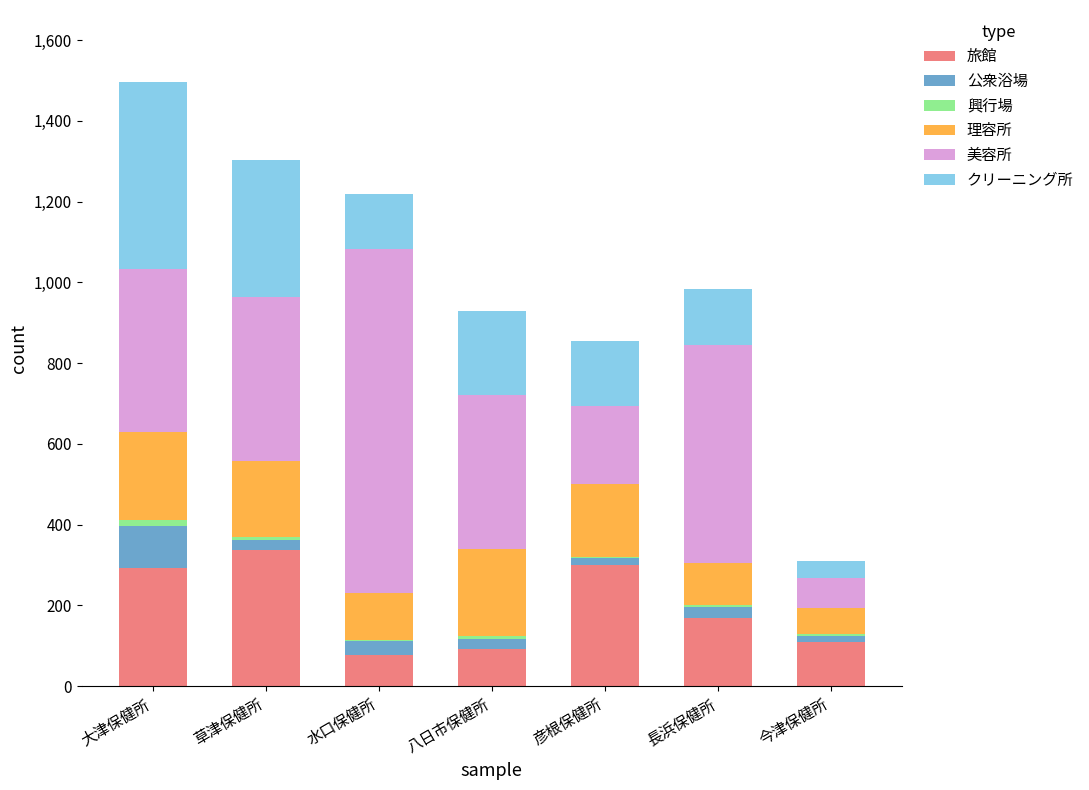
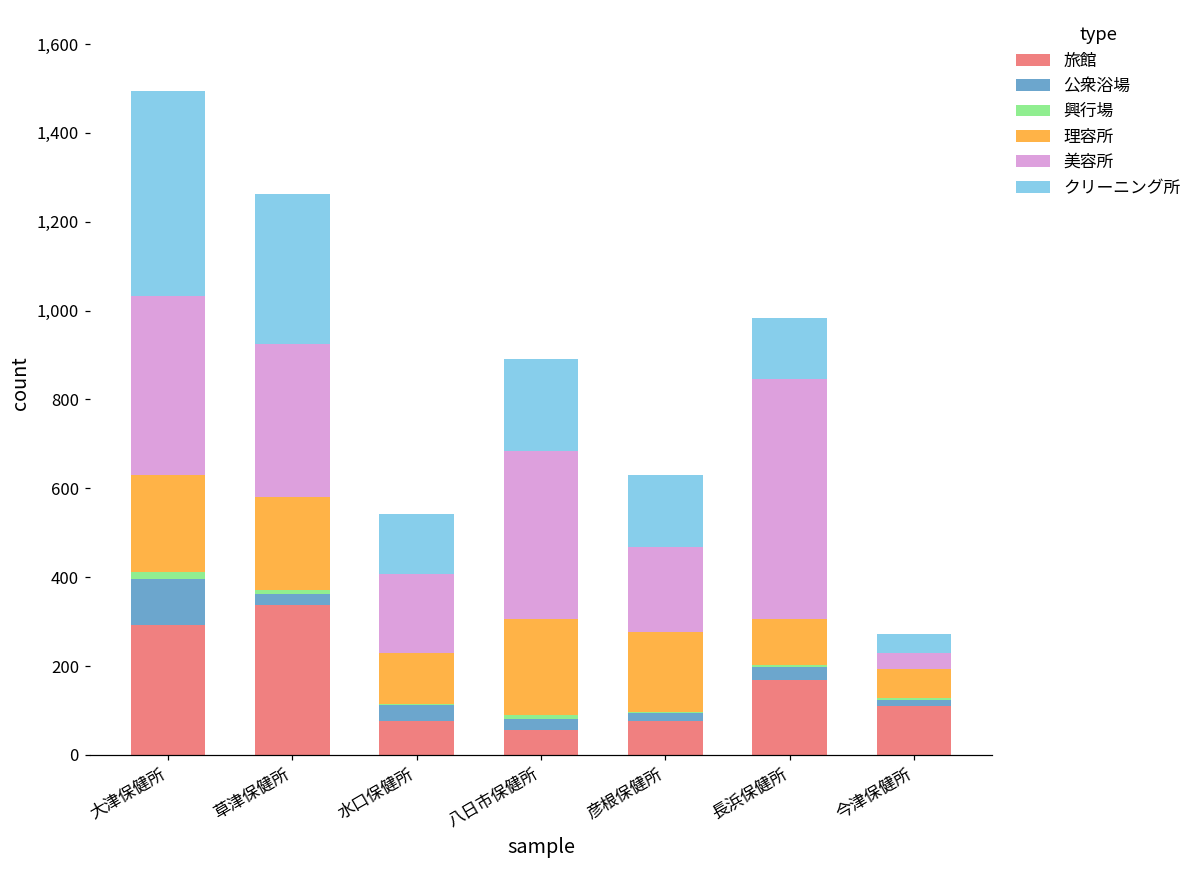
  {
    "旅館": {
      "大津保健所": 290,
      "草津保健所": 340,
      "水口保健所": 80,
-     "八日市保健所": 90,
-     "彦根保健所": 300,
+     "八日市保健所": 60,
+     "彦根保健所": 80,
      "長浜保健所": 170,
      "今津保健所": 110
    },
    "興行場": {
      "大津保健所": 10,
      "草津保健所": 10,
      "八日市保健所": 10
    },
    "理容所": {
      "大津保健所": 220,
-     "草津保健所": 190,
+     "草津保健所": 210,
      "水口保健所": 120,
      "八日市保健所": 220,
      "彦根保健所": 180,
      "長浜保健所": 100,
      "今津保健所": 60
    },
    "美容所": {
      "大津保健所": 410,
-     "草津保健所": 410,
-     "水口保健所": 850,
+     "草津保健所": 340,
+     "水口保健所": 180,
      "八日市保健所": 380,
      "彦根保健所": 190,
      "長浜保健所": 540,
-     "今津保健所": 80
+     "今津保健所": 40
    }
  }
